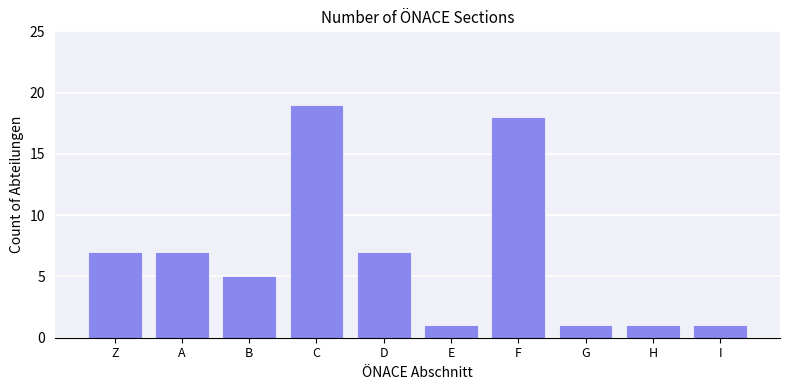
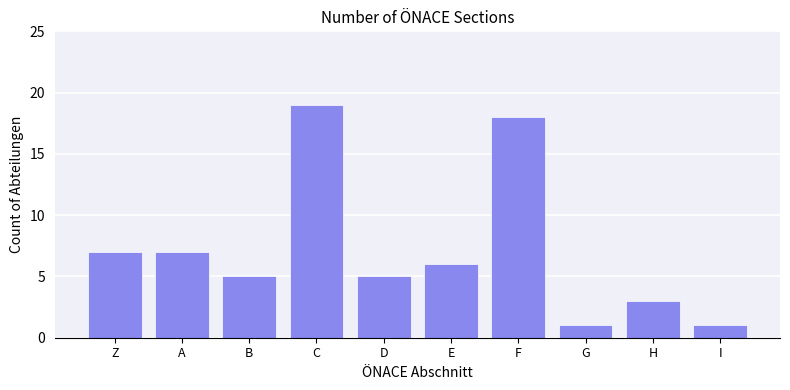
  {
    "Z": 7,
    "A": 7,
    "B": 5,
    "C": 19,
-   "D": 7,
-   "E": 1,
+   "D": 5,
+   "E": 6,
    "F": 18,
    "G": 1,
-   "H": 1,
+   "H": 3,
    "I": 1
  }
